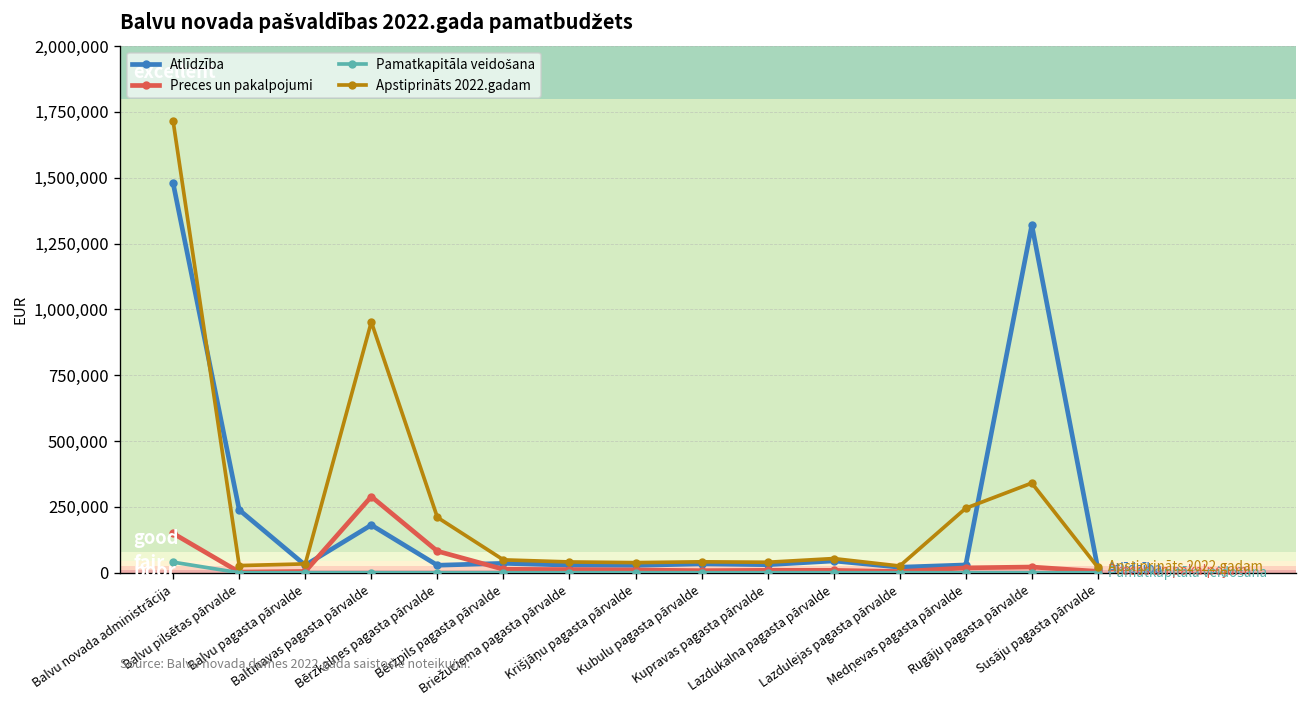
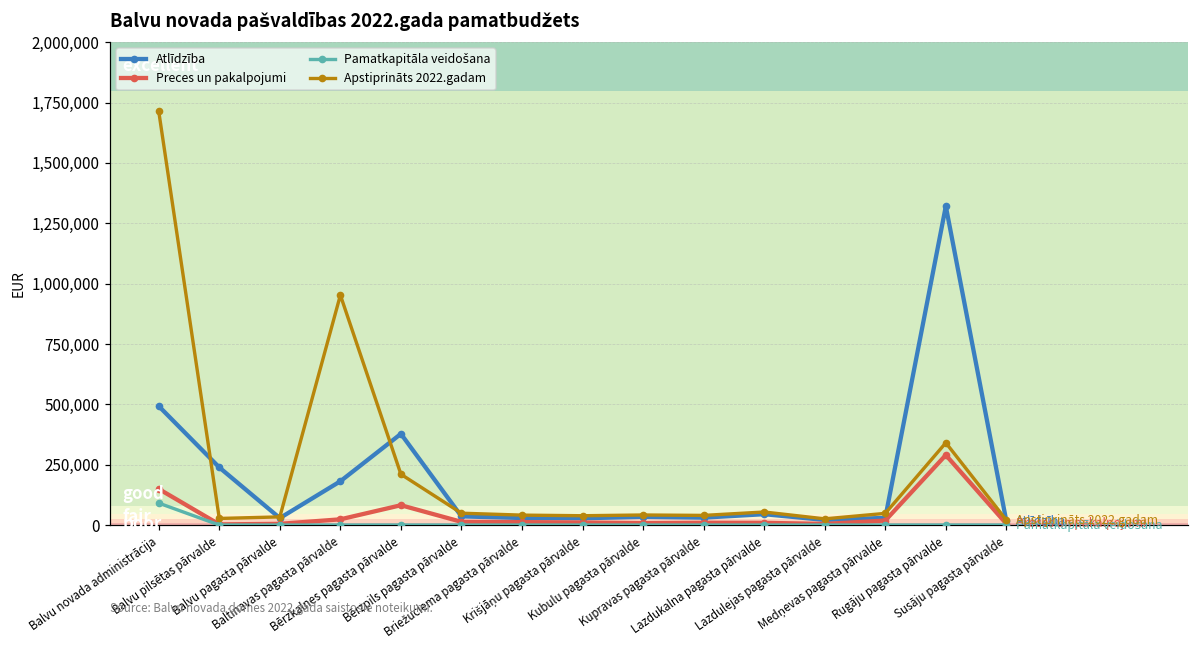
  {
    "Atlīdzība": {
-     "Balvu novada administrācija": "1,480,000",
+     "Balvu novada administrācija": "490,000",
      "Balvu pilsētas pārvalde": "240,000",
      "Baltinavas pagasta pārvalde": "180,000",
-     "Bērzkalnes pagasta pārvalde": "30,000",
+     "Bērzkalnes pagasta pārvalde": "380,000",
      "Bērzpils pagasta pārvalde": "40,000",
      "Briežuciema pagasta pārvalde": "30,000",
      "Rugāju pagasta pārvalde": "1,320,000"
    },
    "Preces un pakalpojumi": {
      "Balvu novada administrācija": "150,000",
-     "Baltinavas pagasta pārvalde": "290,000",
+     "Baltinavas pagasta pārvalde": "20,000",
      "Bērzkalnes pagasta pārvalde": "80,000",
      "Bērzpils pagasta pārvalde": "10,000",
      "Briežuciema pagasta pārvalde": "10,000",
-     "Rugāju pagasta pārvalde": "20,000"
+     "Rugāju pagasta pārvalde": "290,000"
    },
    "Pamatkapitāla veidošana": {
-     "Balvu novada administrācija": "40,000",
+     "Balvu novada administrācija": "90,000",
      "Baltinavas pagasta pārvalde": "0",
      "Bērzkalnes pagasta pārvalde": "0",
      "Bērzpils pagasta pārvalde": "0",
      "Briežuciema pagasta pārvalde": "0",
      "Medņevas pagasta pārvalde": "0",
      "Rugāju pagasta pārvalde": "0"
    },
    "Apstiprināts 2022.gadam": {
      "Balvu novada administrācija": "1,710,000",
      "Balvu pilsētas pārvalde": "30,000",
      "Baltinavas pagasta pārvalde": "950,000",
      "Bērzkalnes pagasta pārvalde": "210,000",
      "Bērzpils pagasta pārvalde": "50,000",
      "Briežuciema pagasta pārvalde": "40,000",
-     "Medņevas pagasta pārvalde": "240,000",
+     "Medņevas pagasta pārvalde": "50,000",
      "Rugāju pagasta pārvalde": "340,000"
    }
  }
